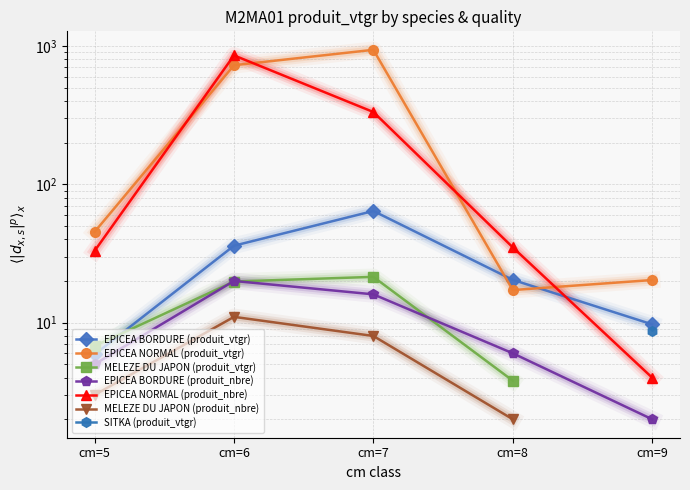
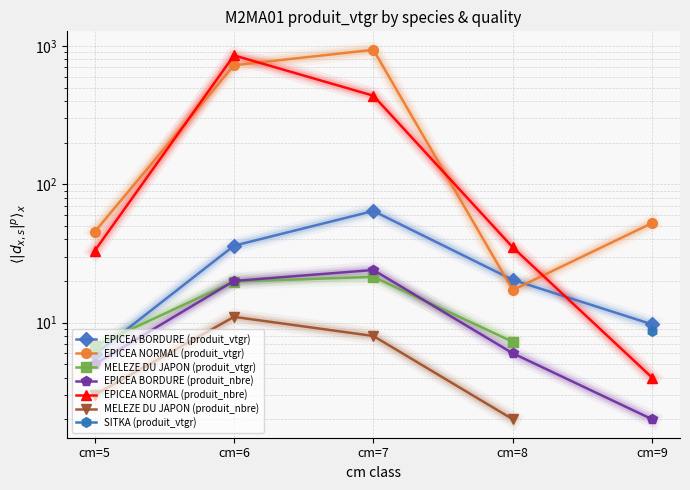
  {
    "EPICEA NORMAL (produit_vtgr)": {
      "cm=5": 45,
      "cm=6": 700,
      "cm=7": 900,
      "cm=8": 17,
-     "cm=9": 20
+     "cm=9": 52
    },
    "MELEZE DU JAPON (produit_vtgr)": {
      "cm=7": 21,
-     "cm=8": 3.8
+     "cm=8": 7
    },
    "EPICEA BORDURE (produit_nbre)": {
-     "cm=7": 16,
+     "cm=7": 24,
      "cm=8": 6,
      "cm=9": 2
    },
    "EPICEA NORMAL (produit_nbre)": {
      "cm=5": 33,
      "cm=6": 900,
-     "cm=7": 330,
+     "cm=7": 440,
      "cm=8": 35,
      "cm=9": 4
    },
    "MELEZE DU JAPON (produit_nbre)": {
      "cm=6": 11,
      "cm=7": 8,
      "cm=8": 2.0
    }
  }
